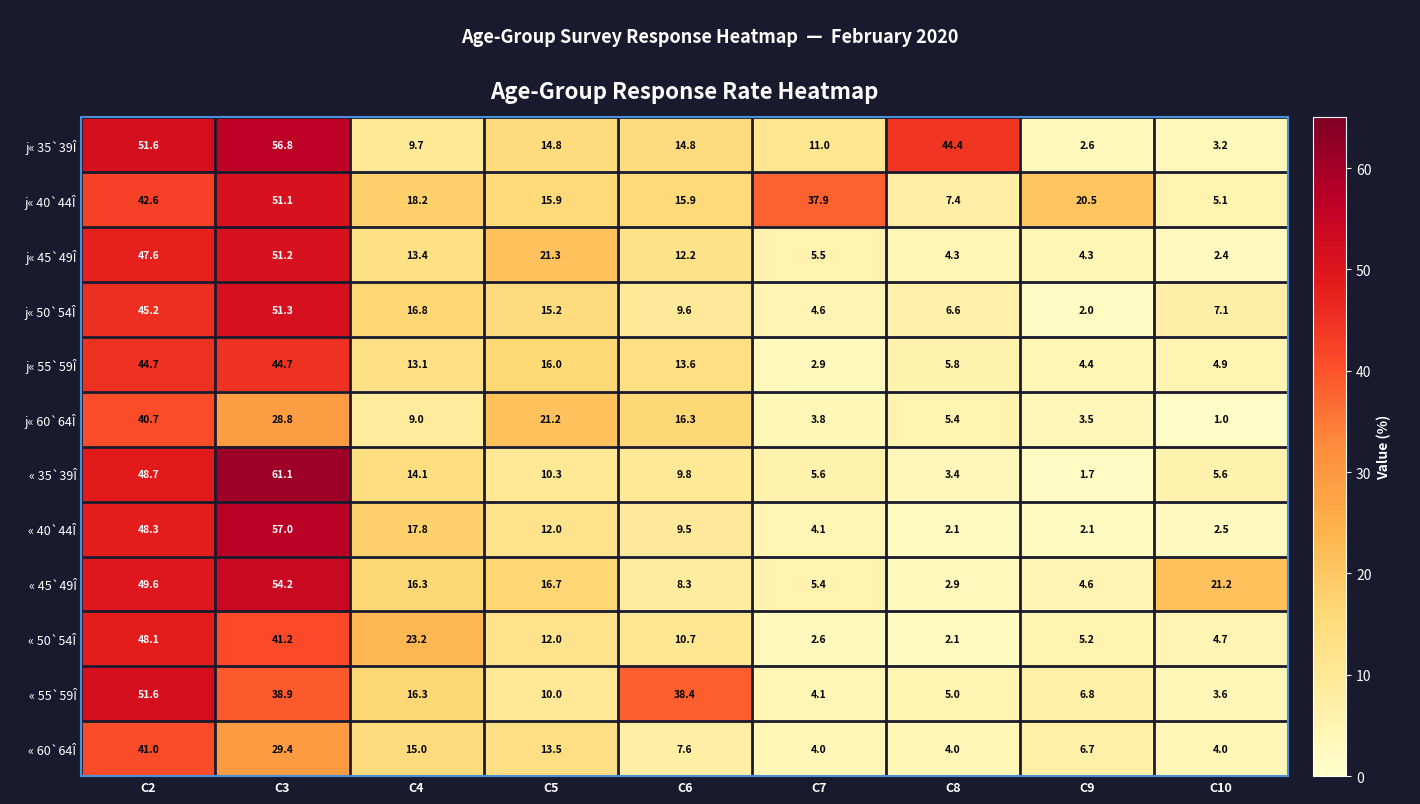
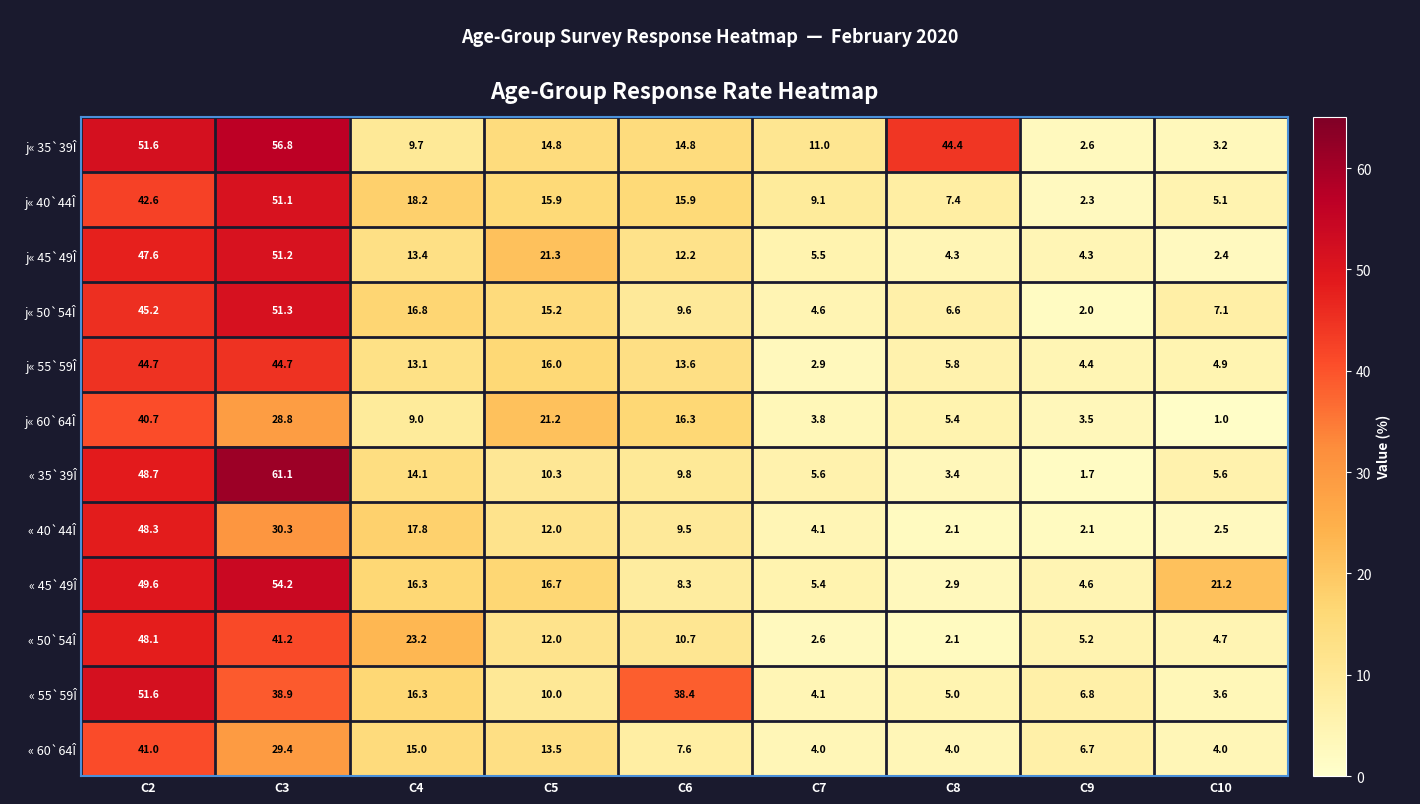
  {
    "j« 35`39Î": {
      "C2": 51.6,
      "C3": 56.8,
      "C4": 9.7,
      "C5": 14.8,
      "C6": 14.8,
      "C7": 11.0,
      "C8": 44.4,
      "C9": 2.6,
      "C10": 3.2
    },
    "j« 40`44Î": {
      "C2": 42.6,
      "C3": 51.1,
      "C4": 18.2,
      "C5": 15.9,
      "C6": 15.9,
-     "C7": 37.9,
+     "C7": 9.1,
      "C8": 7.4,
-     "C9": 20.5,
+     "C9": 2.3,
      "C10": 5.1
    },
    "j« 45`49Î": {
      "C2": 47.6,
      "C3": 51.2,
      "C4": 13.4,
      "C5": 21.3,
      "C6": 12.2,
      "C7": 5.5,
      "C8": 4.3,
      "C9": 4.3,
      "C10": 2.4
    },
    "j« 50`54Î": {
      "C2": 45.2,
      "C3": 51.3,
      "C4": 16.8,
      "C5": 15.2,
      "C6": 9.6,
      "C7": 4.6,
      "C8": 6.6,
      "C9": 2.0,
      "C10": 7.1
    },
    "j« 55`59Î": {
      "C2": 44.7,
      "C3": 44.7,
      "C4": 13.1,
      "C5": 16.0,
      "C6": 13.6,
      "C7": 2.9,
      "C8": 5.8,
      "C9": 4.4,
      "C10": 4.9
    },
    "j« 60`64Î": {
      "C2": 40.7,
      "C3": 28.8,
      "C4": 9.0,
      "C5": 21.2,
      "C6": 16.3,
      "C7": 3.8,
      "C8": 5.4,
      "C9": 3.5,
      "C10": 1.0
    },
    "« 35`39Î": {
      "C2": 48.7,
      "C3": 61.1,
      "C4": 14.1,
      "C5": 10.3,
      "C6": 9.8,
      "C7": 5.6,
      "C8": 3.4,
      "C9": 1.7,
      "C10": 5.6
    },
    "« 40`44Î": {
      "C2": 48.3,
-     "C3": 57.0,
+     "C3": 30.3,
      "C4": 17.8,
      "C5": 12.0,
      "C6": 9.5,
      "C7": 4.1,
      "C8": 2.1,
      "C9": 2.1,
      "C10": 2.5
    },
    "« 45`49Î": {
      "C2": 49.6,
      "C3": 54.2,
      "C4": 16.3,
      "C5": 16.7,
      "C6": 8.3,
      "C7": 5.4,
      "C8": 2.9,
      "C9": 4.6,
      "C10": 21.2
    },
    "« 50`54Î": {
      "C2": 48.1,
      "C3": 41.2,
      "C4": 23.2,
      "C5": 12.0,
      "C6": 10.7,
      "C7": 2.6,
      "C8": 2.1,
      "C9": 5.2,
      "C10": 4.7
    },
    "« 55`59Î": {
      "C2": 51.6,
      "C3": 38.9,
      "C4": 16.3,
      "C5": 10.0,
      "C6": 38.4,
      "C7": 4.1,
      "C8": 5.0,
      "C9": 6.8,
      "C10": 3.6
    },
    "« 60`64Î": {
      "C2": 41.0,
      "C3": 29.4,
      "C4": 15.0,
      "C5": 13.5,
      "C6": 7.6,
      "C7": 4.0,
      "C8": 4.0,
      "C9": 6.7,
      "C10": 4.0
    }
  }
